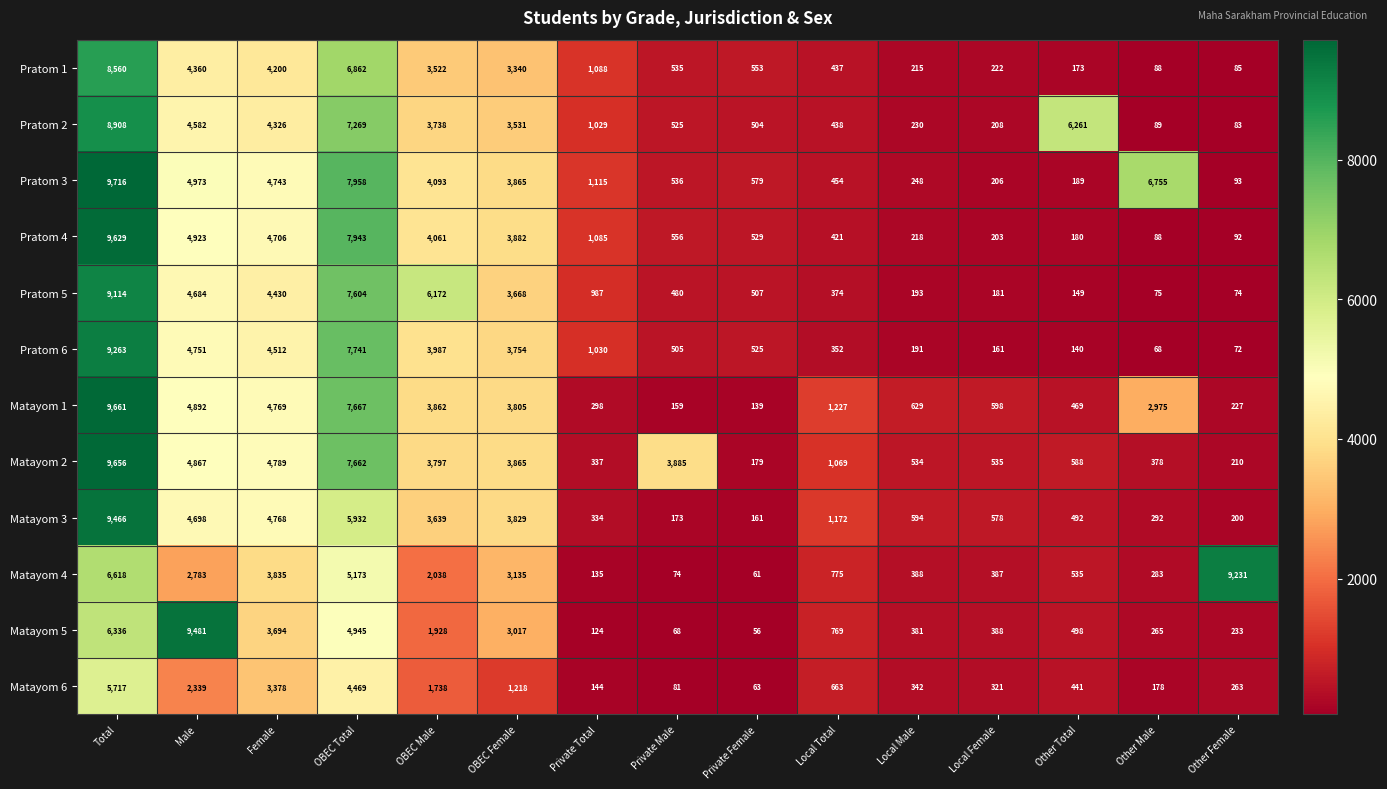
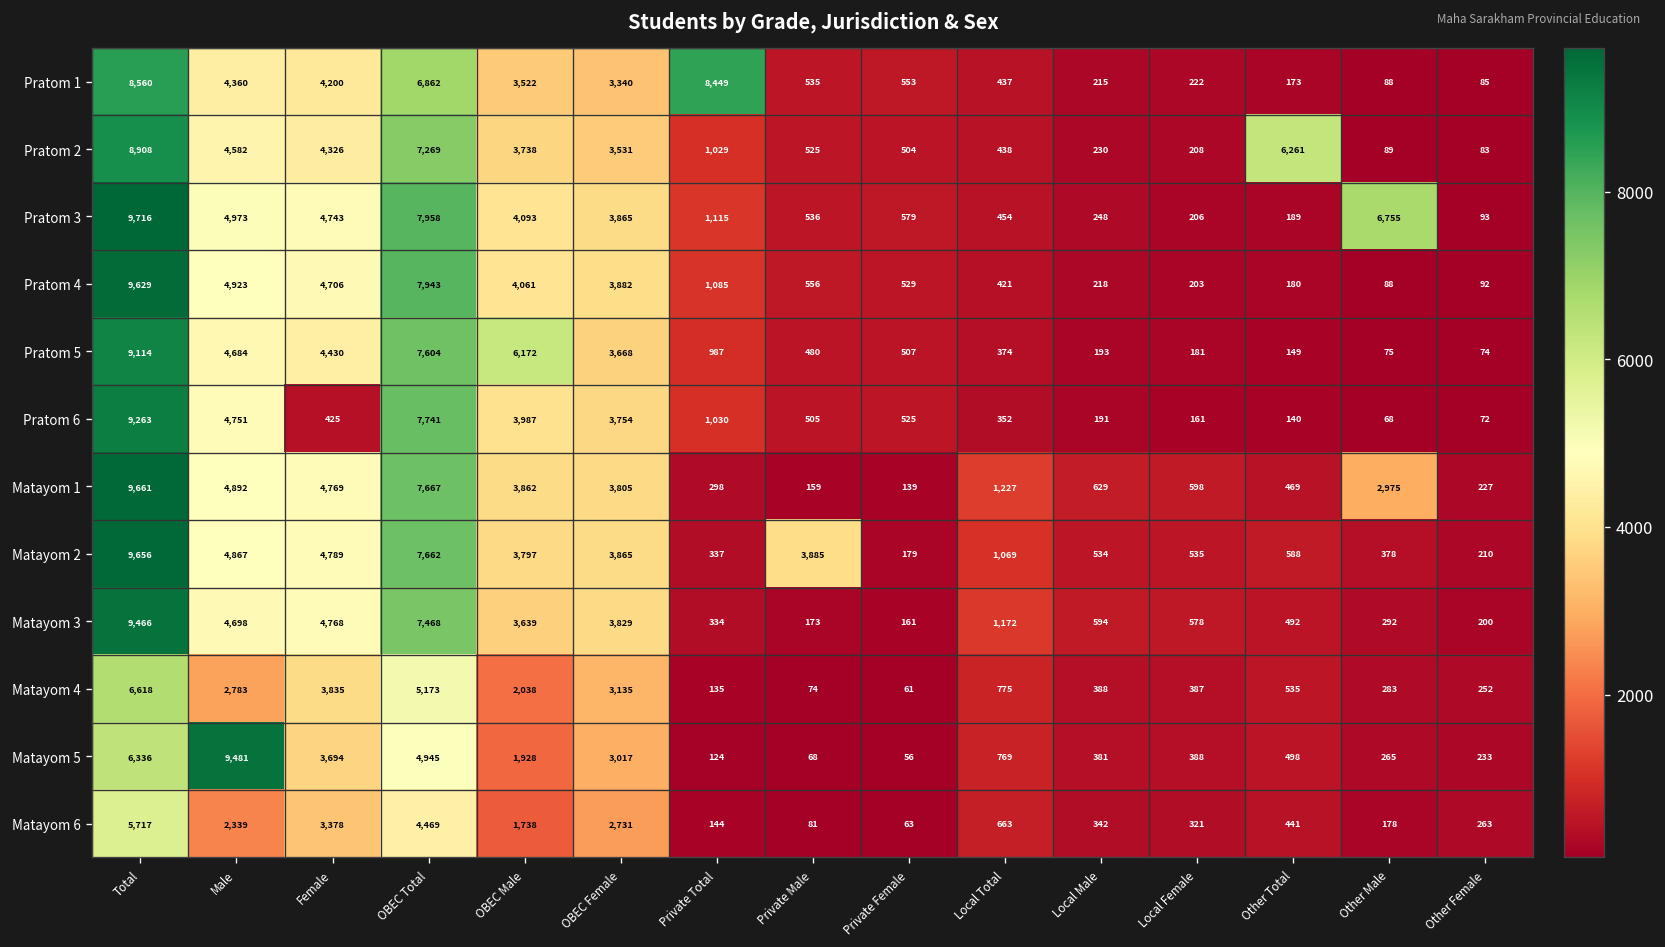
  {
    "Pratom 1": {
      "Total": "8,560",
      "Male": "4,360",
      "Female": "4,200",
      "OBEC Total": "6,862",
      "OBEC Male": "3,522",
      "OBEC Female": "3,340",
-     "Private Total": "1,088",
+     "Private Total": "8,449",
      "Private Male": "535",
      "Private Female": "553",
      "Local Total": "437",
      "Local Male": "215",
      "Local Female": "222",
      "Other Total": "173",
      "Other Male": "88",
      "Other Female": "85"
    },
    "Pratom 2": {
      "Total": "8,908",
      "Male": "4,582",
      "Female": "4,326",
      "OBEC Total": "7,269",
      "OBEC Male": "3,738",
      "OBEC Female": "3,531",
      "Private Total": "1,029",
      "Private Male": "525",
      "Private Female": "504",
      "Local Total": "438",
      "Local Male": "230",
      "Local Female": "208",
      "Other Total": "6,261",
      "Other Male": "89",
      "Other Female": "83"
    },
    "Pratom 3": {
      "Total": "9,716",
      "Male": "4,973",
      "Female": "4,743",
      "OBEC Total": "7,958",
      "OBEC Male": "4,093",
      "OBEC Female": "3,865",
      "Private Total": "1,115",
      "Private Male": "536",
      "Private Female": "579",
      "Local Total": "454",
      "Local Male": "248",
      "Local Female": "206",
      "Other Total": "189",
      "Other Male": "6,755",
      "Other Female": "93"
    },
    "Pratom 4": {
      "Total": "9,629",
      "Male": "4,923",
      "Female": "4,706",
      "OBEC Total": "7,943",
      "OBEC Male": "4,061",
      "OBEC Female": "3,882",
      "Private Total": "1,085",
      "Private Male": "556",
      "Private Female": "529",
      "Local Total": "421",
      "Local Male": "218",
      "Local Female": "203",
      "Other Total": "180",
      "Other Male": "88",
      "Other Female": "92"
    },
    "Pratom 5": {
      "Total": "9,114",
      "Male": "4,684",
      "Female": "4,430",
      "OBEC Total": "7,604",
      "OBEC Male": "6,172",
      "OBEC Female": "3,668",
      "Private Total": "987",
      "Private Male": "480",
      "Private Female": "507",
      "Local Total": "374",
      "Local Male": "193",
      "Local Female": "181",
      "Other Total": "149",
      "Other Male": "75",
      "Other Female": "74"
    },
    "Pratom 6": {
      "Total": "9,263",
      "Male": "4,751",
-     "Female": "4,512",
+     "Female": "425",
      "OBEC Total": "7,741",
      "OBEC Male": "3,987",
      "OBEC Female": "3,754",
      "Private Total": "1,030",
      "Private Male": "505",
      "Private Female": "525",
      "Local Total": "352",
      "Local Male": "191",
      "Local Female": "161",
      "Other Total": "140",
      "Other Male": "68",
      "Other Female": "72"
    },
    "Matayom 1": {
      "Total": "9,661",
      "Male": "4,892",
      "Female": "4,769",
      "OBEC Total": "7,667",
      "OBEC Male": "3,862",
      "OBEC Female": "3,805",
      "Private Total": "298",
      "Private Male": "159",
      "Private Female": "139",
      "Local Total": "1,227",
      "Local Male": "629",
      "Local Female": "598",
      "Other Total": "469",
      "Other Male": "2,975",
      "Other Female": "227"
    },
    "Matayom 2": {
      "Total": "9,656",
      "Male": "4,867",
      "Female": "4,789",
      "OBEC Total": "7,662",
      "OBEC Male": "3,797",
      "OBEC Female": "3,865",
      "Private Total": "337",
      "Private Male": "3,885",
      "Private Female": "179",
      "Local Total": "1,069",
      "Local Male": "534",
      "Local Female": "535",
      "Other Total": "588",
      "Other Male": "378",
      "Other Female": "210"
    },
    "Matayom 3": {
      "Total": "9,466",
      "Male": "4,698",
      "Female": "4,768",
-     "OBEC Total": "5,932",
+     "OBEC Total": "7,468",
      "OBEC Male": "3,639",
      "OBEC Female": "3,829",
      "Private Total": "334",
      "Private Male": "173",
      "Private Female": "161",
      "Local Total": "1,172",
      "Local Male": "594",
      "Local Female": "578",
      "Other Total": "492",
      "Other Male": "292",
      "Other Female": "200"
    },
    "Matayom 4": {
      "Total": "6,618",
      "Male": "2,783",
      "Female": "3,835",
      "OBEC Total": "5,173",
      "OBEC Male": "2,038",
      "OBEC Female": "3,135",
      "Private Total": "135",
      "Private Male": "74",
      "Private Female": "61",
      "Local Total": "775",
      "Local Male": "388",
      "Local Female": "387",
      "Other Total": "535",
      "Other Male": "283",
-     "Other Female": "9,231"
+     "Other Female": "252"
    },
    "Matayom 5": {
      "Total": "6,336",
      "Male": "9,481",
      "Female": "3,694",
      "OBEC Total": "4,945",
      "OBEC Male": "1,928",
      "OBEC Female": "3,017",
      "Private Total": "124",
      "Private Male": "68",
      "Private Female": "56",
      "Local Total": "769",
      "Local Male": "381",
      "Local Female": "388",
      "Other Total": "498",
      "Other Male": "265",
      "Other Female": "233"
    },
    "Matayom 6": {
      "Total": "5,717",
      "Male": "2,339",
      "Female": "3,378",
      "OBEC Total": "4,469",
      "OBEC Male": "1,738",
-     "OBEC Female": "1,218",
+     "OBEC Female": "2,731",
      "Private Total": "144",
      "Private Male": "81",
      "Private Female": "63",
      "Local Total": "663",
      "Local Male": "342",
      "Local Female": "321",
      "Other Total": "441",
      "Other Male": "178",
      "Other Female": "263"
    }
  }
